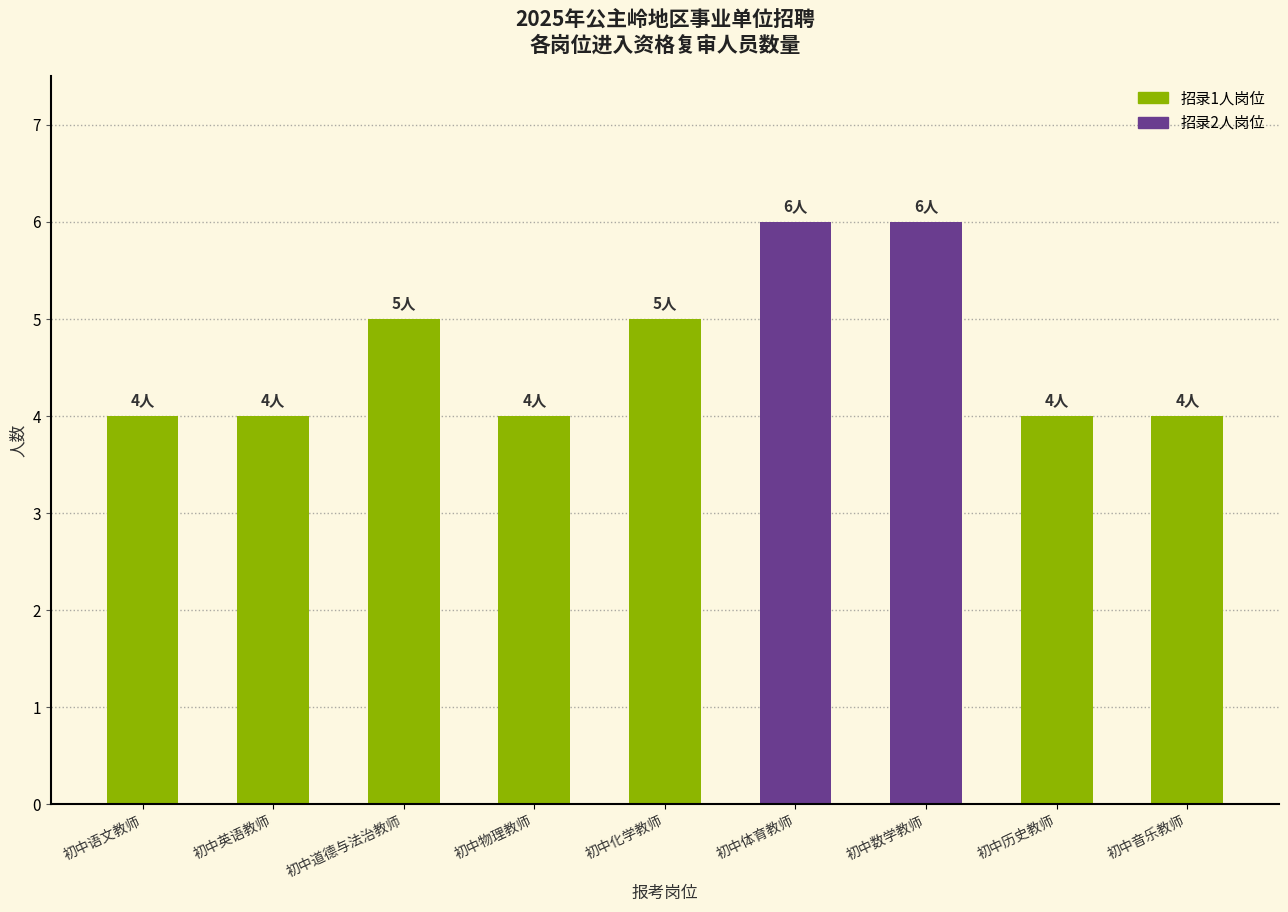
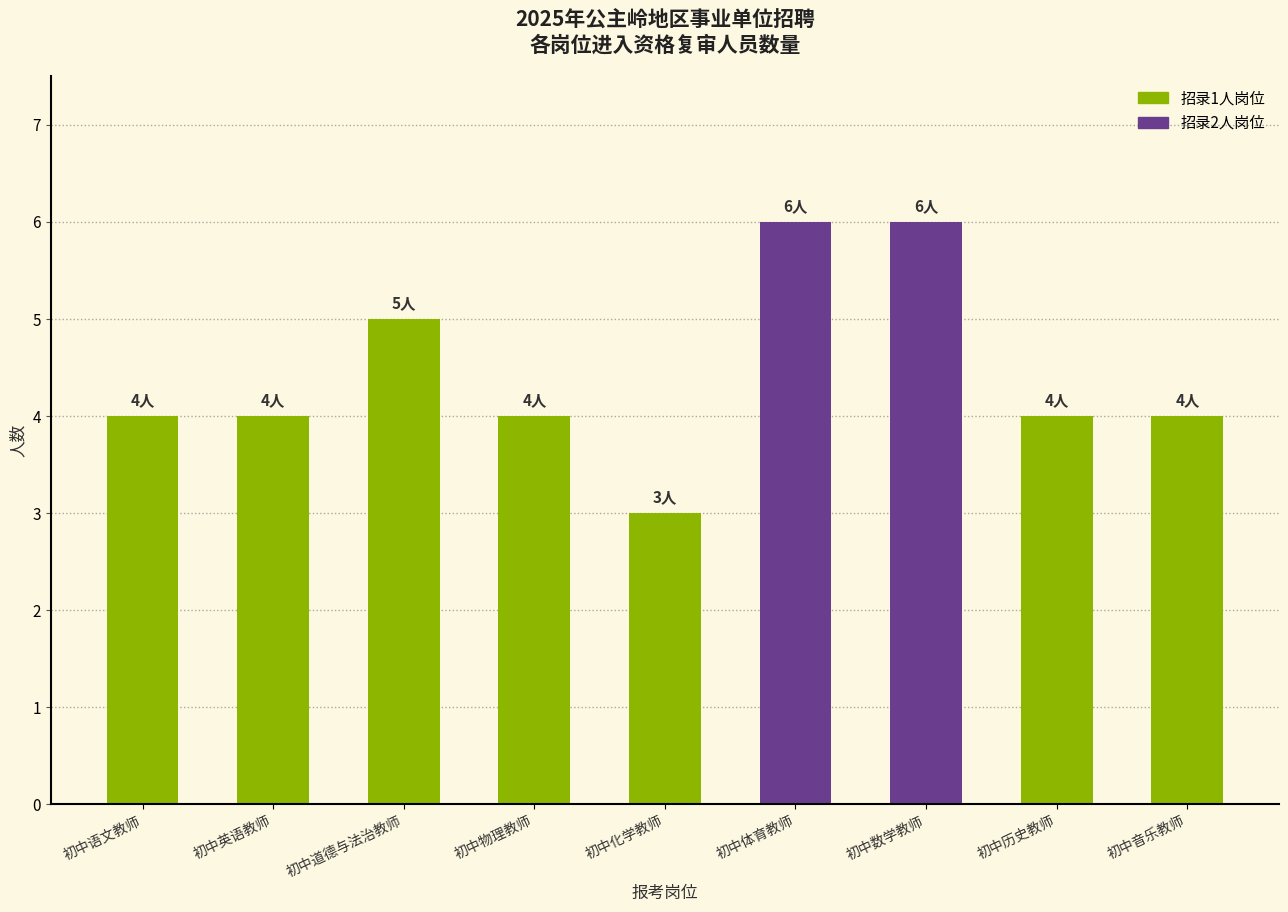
  {
    "初中语文教师": "4人",
    "初中英语教师": "4人",
    "初中道德与法治教师": "5人",
    "初中物理教师": "4人",
-   "初中化学教师": "5人",
+   "初中化学教师": "3人",
    "初中体育教师": "6人",
    "初中数学教师": "6人",
    "初中历史教师": "4人",
    "初中音乐教师": "4人"
  }
